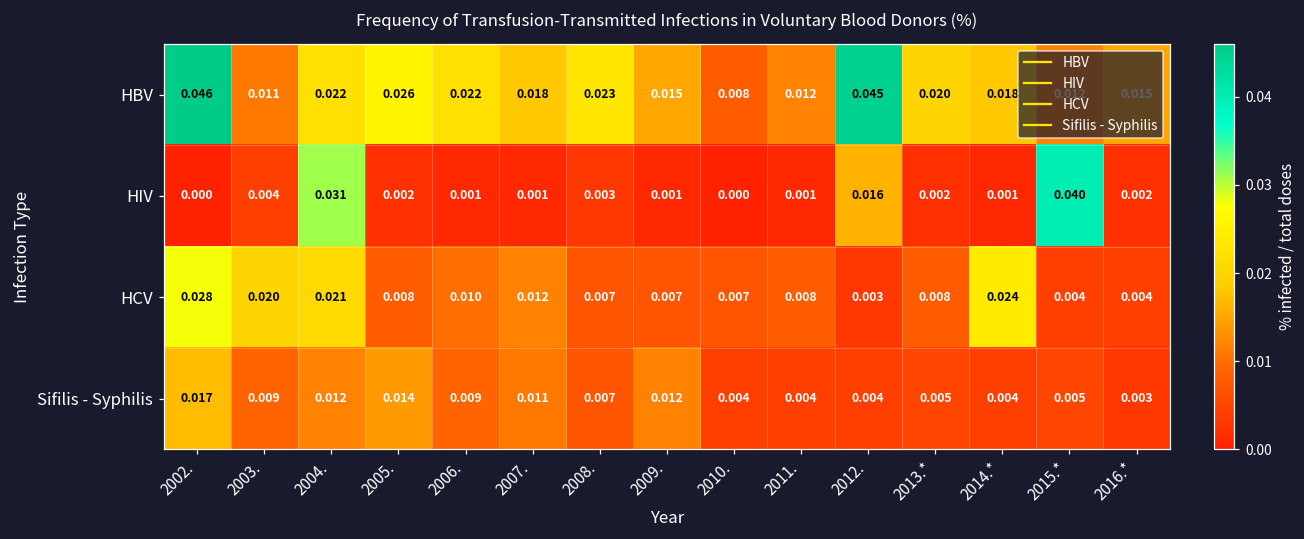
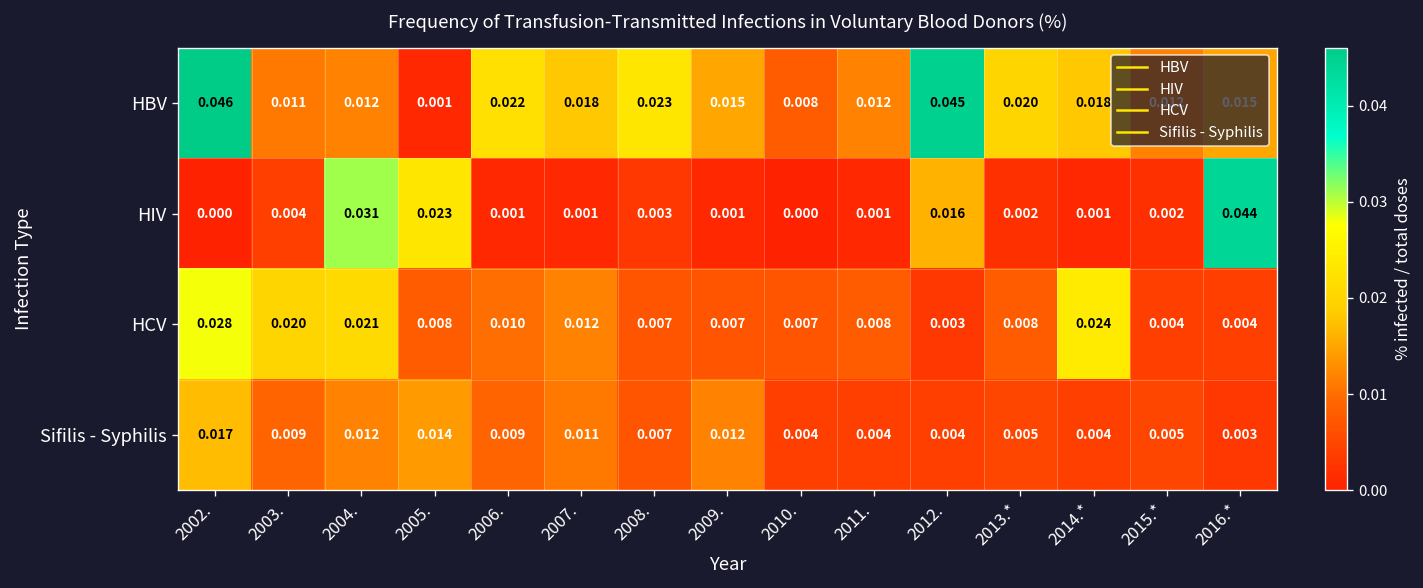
  {
    "HBV": {
      "2002.": 0.046,
      "2003.": 0.011,
-     "2004.": 0.022,
-     "2005.": 0.026,
+     "2004.": 0.012,
+     "2005.": 0.001,
      "2006.": 0.022,
      "2007.": 0.018,
      "2008.": 0.023,
      "2009.": 0.015,
      "2010.": 0.008,
      "2011.": 0.012,
      "2012.": 0.045,
      "2013.*": 0.020
    },
    "HIV": {
      "2002.": 0.000,
      "2003.": 0.004,
      "2004.": 0.031,
-     "2005.": 0.002,
+     "2005.": 0.023,
      "2006.": 0.001,
      "2007.": 0.001,
      "2008.": 0.003,
      "2009.": 0.001,
      "2010.": 0.000,
      "2011.": 0.001,
      "2012.": 0.016,
      "2013.*": 0.002,
      "2014.*": 0.001,
-     "2015.*": 0.040,
-     "2016.*": 0.002
+     "2015.*": 0.002,
+     "2016.*": 0.044
    },
    "HCV": {
      "2002.": 0.028,
      "2003.": 0.020,
      "2004.": 0.021,
      "2005.": 0.008,
      "2006.": 0.010,
      "2007.": 0.012,
      "2008.": 0.007,
      "2009.": 0.007,
      "2010.": 0.007,
      "2011.": 0.008,
      "2012.": 0.003,
      "2013.*": 0.008,
      "2014.*": 0.024,
      "2015.*": 0.004,
      "2016.*": 0.004
    },
    "Sifilis - Syphilis": {
      "2002.": 0.017,
      "2003.": 0.009,
      "2004.": 0.012,
      "2005.": 0.014,
      "2006.": 0.009,
      "2007.": 0.011,
      "2008.": 0.007,
      "2009.": 0.012,
      "2010.": 0.004,
      "2011.": 0.004,
      "2012.": 0.004,
      "2013.*": 0.005,
      "2014.*": 0.004,
      "2015.*": 0.005,
      "2016.*": 0.003
    }
  }
